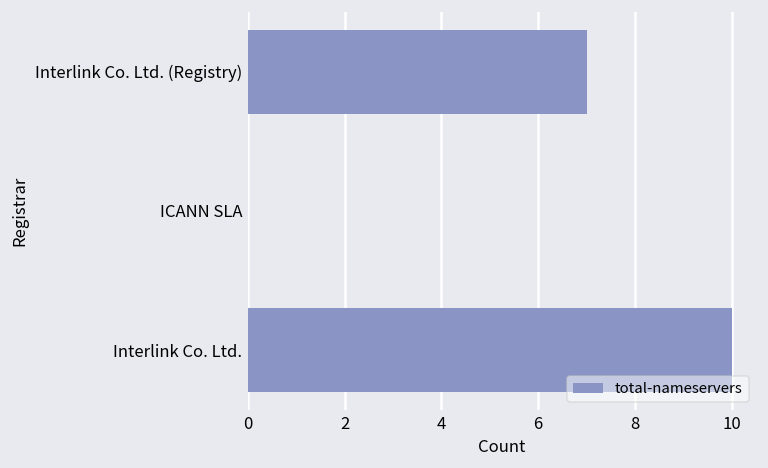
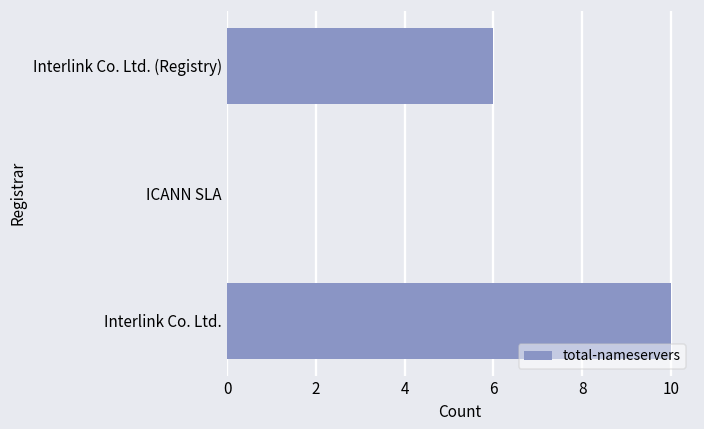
  {
-   "Interlink Co. Ltd. (Registry)": 7,
+   "Interlink Co. Ltd. (Registry)": 6,
    "ICANN SLA": 0,
    "Interlink Co. Ltd.": 10
  }
